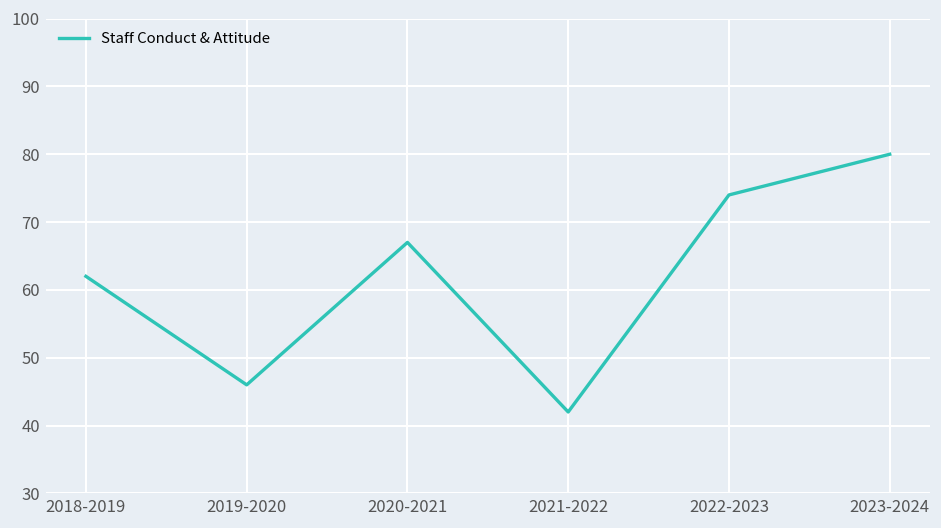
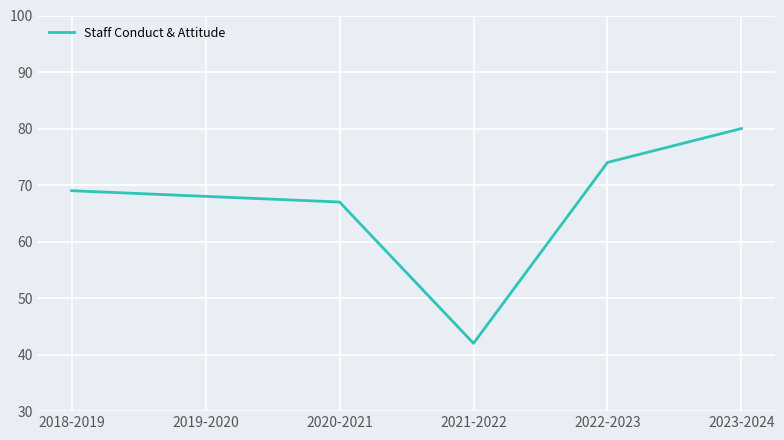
  {
-   "2018-2019": 62,
-   "2019-2020": 46,
+   "2018-2019": 69,
+   "2019-2020": 68,
    "2020-2021": 67,
    "2021-2022": 42,
    "2022-2023": 74,
    "2023-2024": 80
  }
